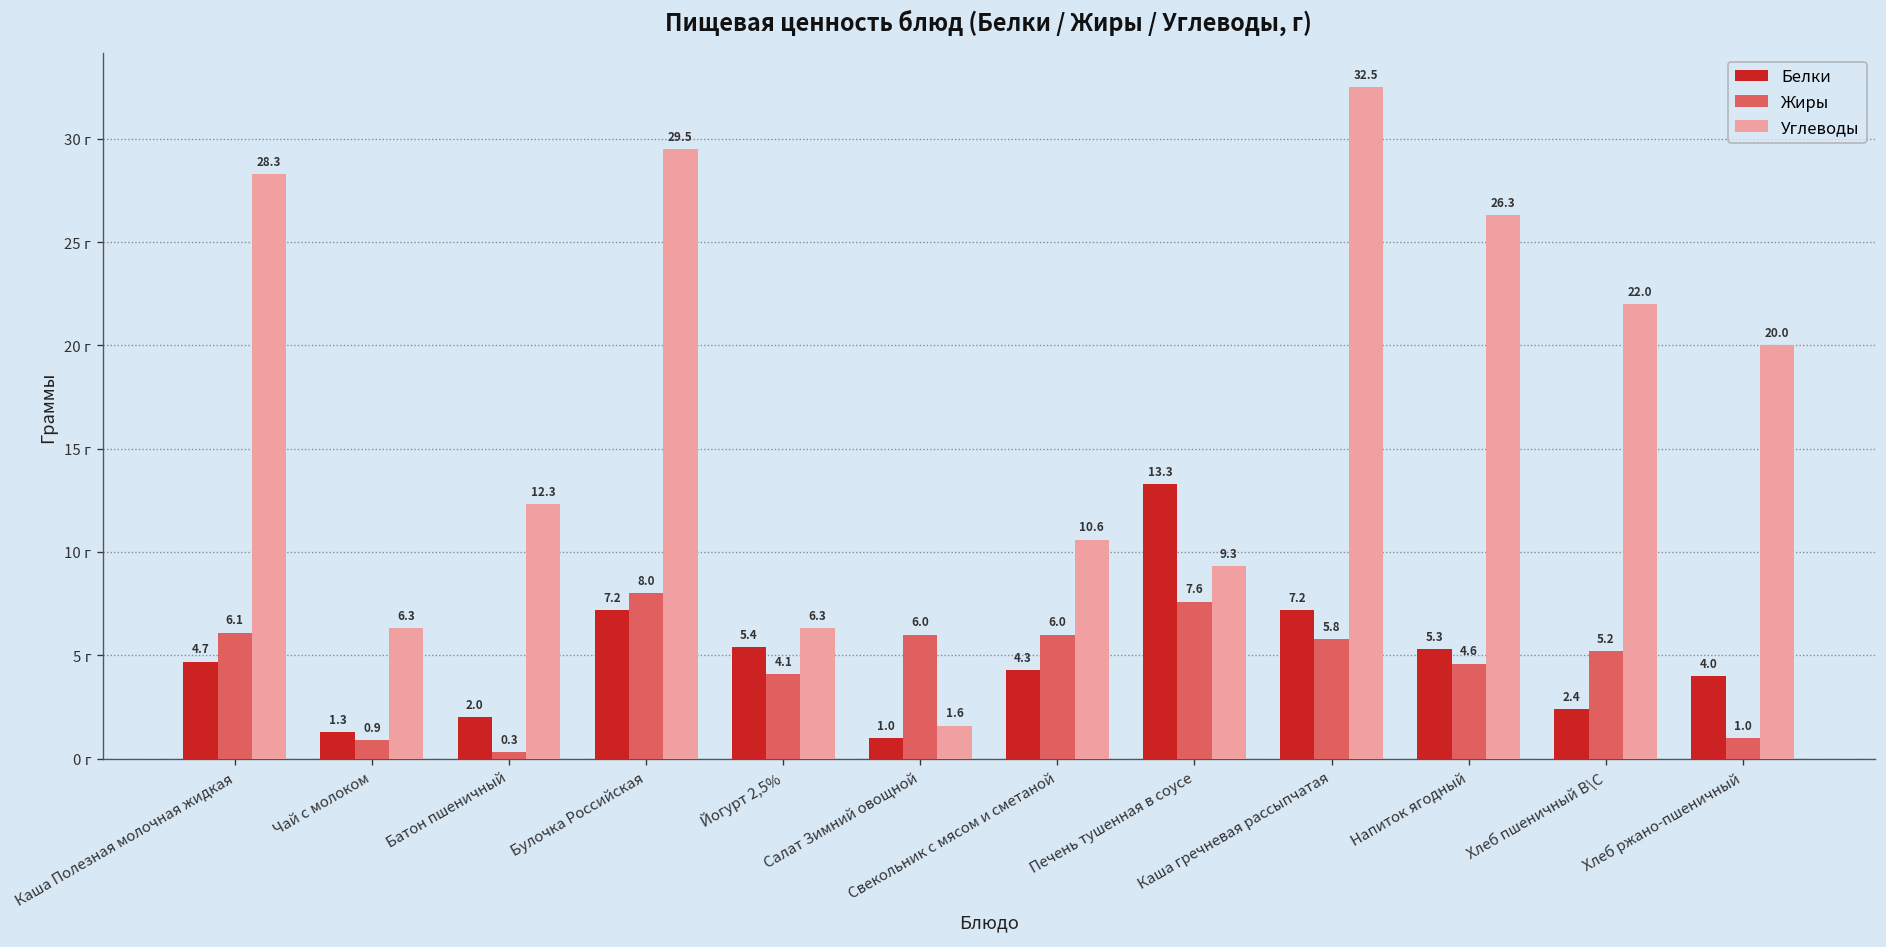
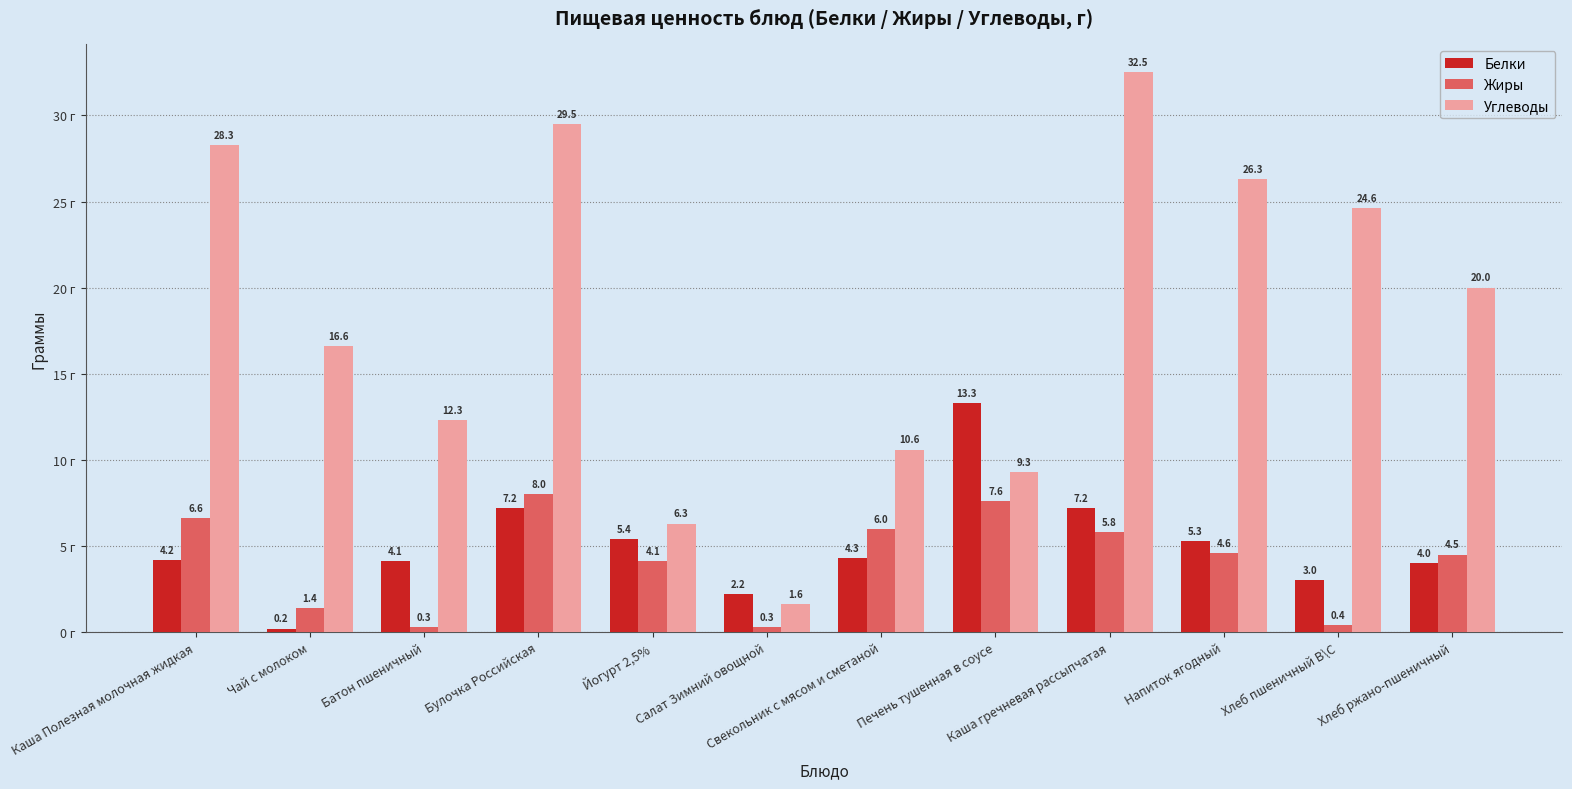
  {
    "Белки": {
-     "Каша Полезная молочная жидкая": 4.7,
-     "Чай с молоком": 1.3,
-     "Батон пшеничный": 2.0,
+     "Каша Полезная молочная жидкая": 4.2,
+     "Чай с молоком": 0.2,
+     "Батон пшеничный": 4.1,
      "Булочка Российская": 7.2,
      "Йогурт 2,5%": 5.4,
-     "Салат Зимний овощной": 1.0,
+     "Салат Зимний овощной": 2.2,
      "Свекольник с мясом и сметаной": 4.3,
      "Печень тушенная в соусе": 13.3,
      "Каша гречневая рассыпчатая": 7.2,
      "Напиток ягодный": 5.3,
-     "Хлеб пшеничный В\\С": 2.4,
+     "Хлеб пшеничный В\\С": 3.0,
      "Хлеб ржано-пшеничный": 4.0
    },
    "Жиры": {
-     "Каша Полезная молочная жидкая": 6.1,
-     "Чай с молоком": 0.9,
+     "Каша Полезная молочная жидкая": 6.6,
+     "Чай с молоком": 1.4,
      "Батон пшеничный": 0.3,
      "Булочка Российская": 8.0,
      "Йогурт 2,5%": 4.1,
-     "Салат Зимний овощной": 6.0,
+     "Салат Зимний овощной": 0.3,
      "Свекольник с мясом и сметаной": 6.0,
      "Печень тушенная в соусе": 7.6,
      "Каша гречневая рассыпчатая": 5.8,
      "Напиток ягодный": 4.6,
-     "Хлеб пшеничный В\\С": 5.2,
-     "Хлеб ржано-пшеничный": 1.0
+     "Хлеб пшеничный В\\С": 0.4,
+     "Хлеб ржано-пшеничный": 4.5
    },
    "Углеводы": {
      "Каша Полезная молочная жидкая": 28.3,
-     "Чай с молоком": 6.3,
+     "Чай с молоком": 16.6,
      "Батон пшеничный": 12.3,
      "Булочка Российская": 29.5,
      "Йогурт 2,5%": 6.3,
      "Салат Зимний овощной": 1.6,
      "Свекольник с мясом и сметаной": 10.6,
      "Печень тушенная в соусе": 9.3,
      "Каша гречневая рассыпчатая": 32.5,
      "Напиток ягодный": 26.3,
-     "Хлеб пшеничный В\\С": 22.0,
+     "Хлеб пшеничный В\\С": 24.6,
      "Хлеб ржано-пшеничный": 20.0
    }
  }
